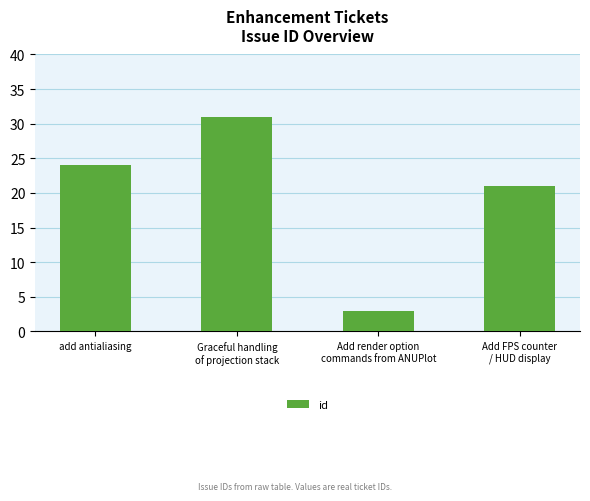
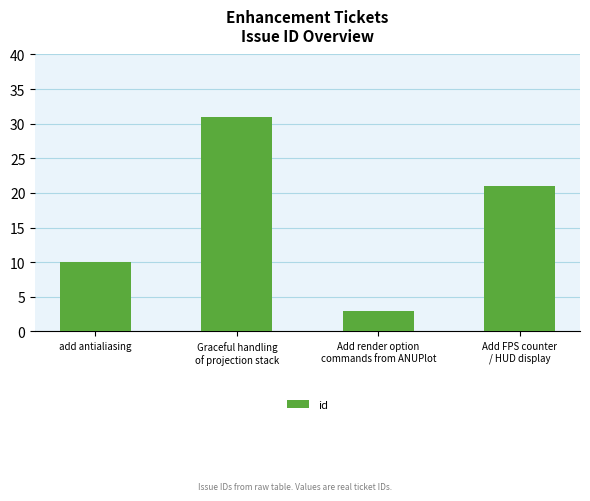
  {
-   "add antialiasing": 24,
+   "add antialiasing": 10,
    "Graceful handling of projection stack": 31,
    "Add render option commands from ANUPlot": 3,
    "Add FPS counter / HUD display": 21
  }
